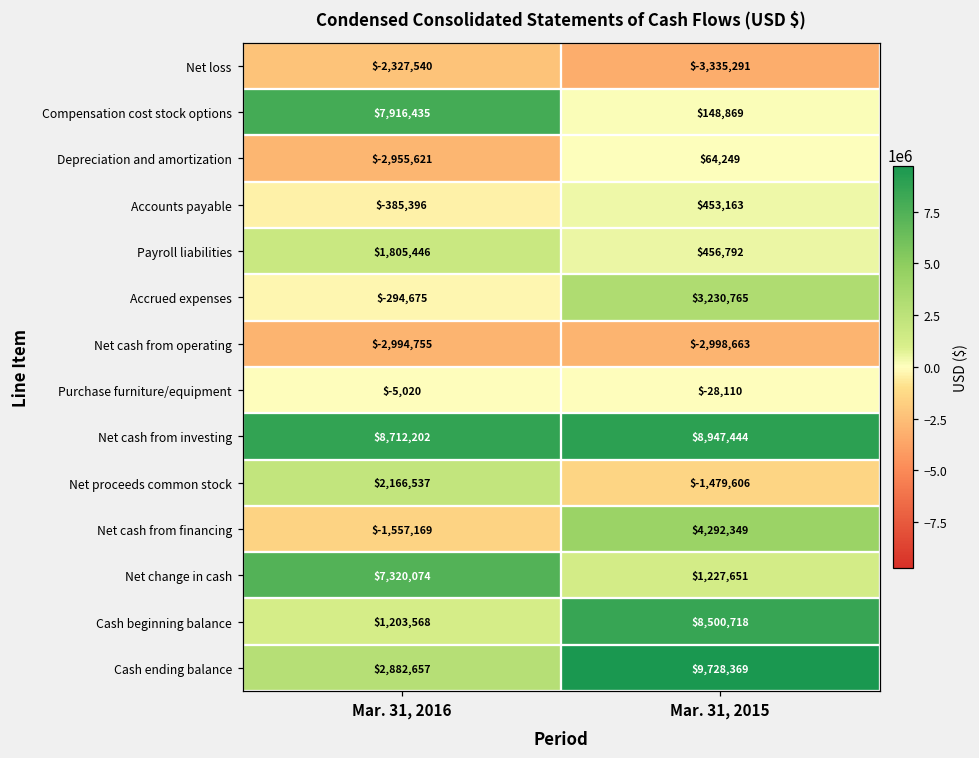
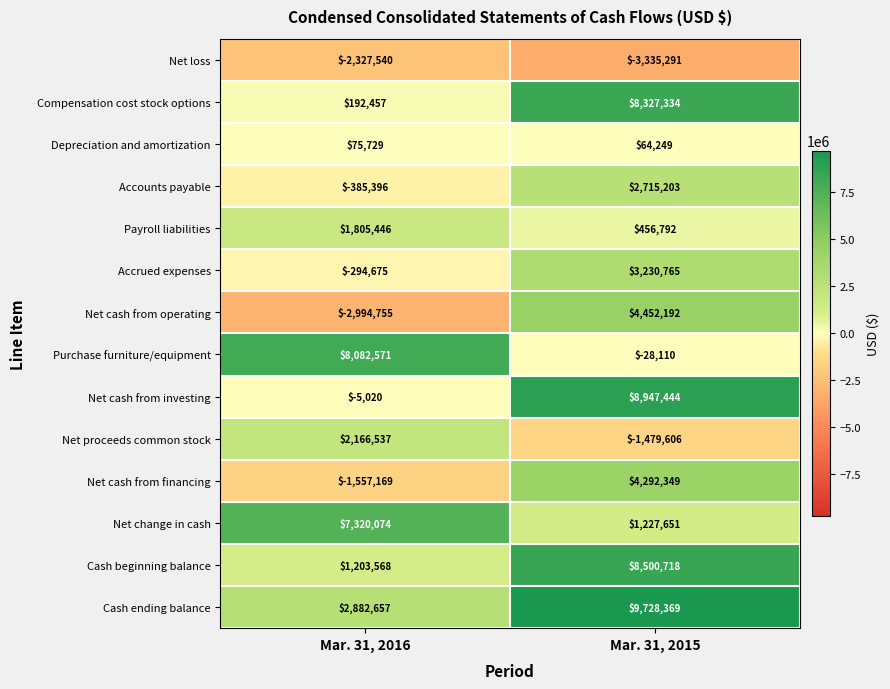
  {
    "Net loss": {
      "Mar. 31, 2016": "$-2,327,540",
      "Mar. 31, 2015": "$-3,335,291"
    },
    "Compensation cost stock options": {
-     "Mar. 31, 2016": "$7,916,435",
-     "Mar. 31, 2015": "$148,869"
+     "Mar. 31, 2016": "$192,457",
+     "Mar. 31, 2015": "$8,327,334"
    },
    "Depreciation and amortization": {
-     "Mar. 31, 2016": "$-2,955,621",
+     "Mar. 31, 2016": "$75,729",
      "Mar. 31, 2015": "$64,249"
    },
    "Accounts payable": {
      "Mar. 31, 2016": "$-385,396",
-     "Mar. 31, 2015": "$453,163"
+     "Mar. 31, 2015": "$2,715,203"
    },
    "Payroll liabilities": {
      "Mar. 31, 2016": "$1,805,446",
      "Mar. 31, 2015": "$456,792"
    },
    "Accrued expenses": {
      "Mar. 31, 2016": "$-294,675",
      "Mar. 31, 2015": "$3,230,765"
    },
    "Net cash from operating": {
      "Mar. 31, 2016": "$-2,994,755",
-     "Mar. 31, 2015": "$-2,998,663"
+     "Mar. 31, 2015": "$4,452,192"
    },
    "Purchase furniture/equipment": {
-     "Mar. 31, 2016": "$-5,020",
+     "Mar. 31, 2016": "$8,082,571",
      "Mar. 31, 2015": "$-28,110"
    },
    "Net cash from investing": {
-     "Mar. 31, 2016": "$8,712,202",
+     "Mar. 31, 2016": "$-5,020",
      "Mar. 31, 2015": "$8,947,444"
    },
    "Net proceeds common stock": {
      "Mar. 31, 2016": "$2,166,537",
      "Mar. 31, 2015": "$-1,479,606"
    },
    "Net cash from financing": {
      "Mar. 31, 2016": "$-1,557,169",
      "Mar. 31, 2015": "$4,292,349"
    },
    "Net change in cash": {
      "Mar. 31, 2016": "$7,320,074",
      "Mar. 31, 2015": "$1,227,651"
    },
    "Cash beginning balance": {
      "Mar. 31, 2016": "$1,203,568",
      "Mar. 31, 2015": "$8,500,718"
    },
    "Cash ending balance": {
      "Mar. 31, 2016": "$2,882,657",
      "Mar. 31, 2015": "$9,728,369"
    }
  }
